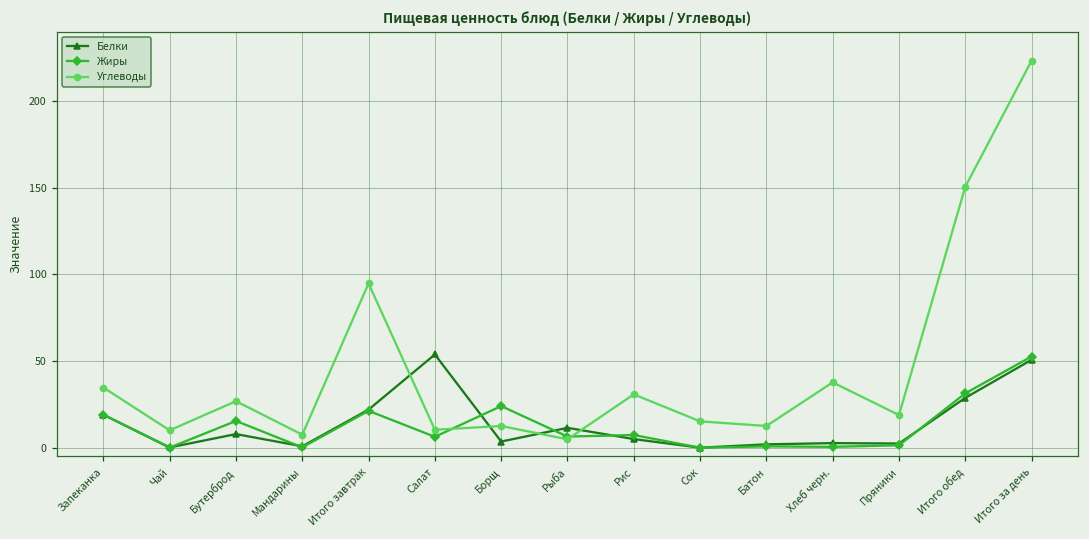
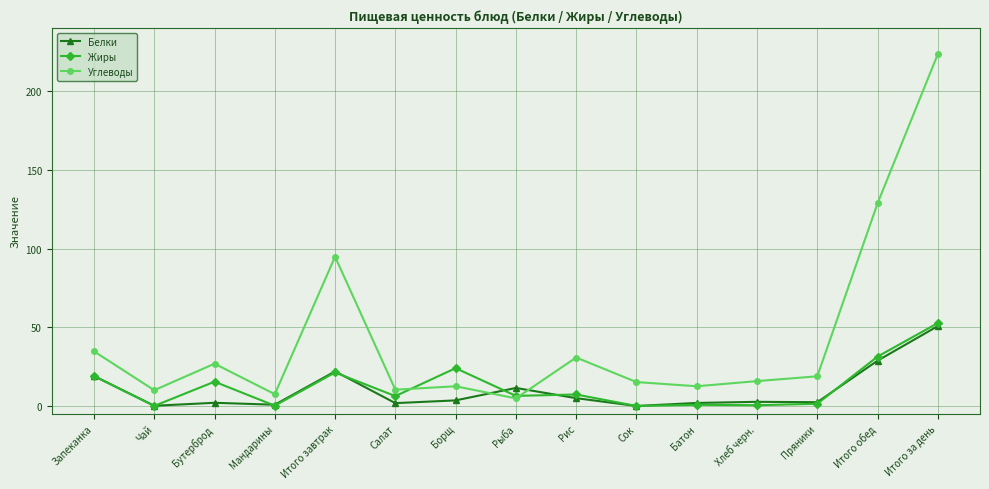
  {
    "Белки": {
-     "Бутерброд": 8,
-     "Салат": 54,
+     "Бутерброд": 2,
+     "Салат": 2,
      "Борщ": 4,
      "Рыба": 11,
      "Рис": 5,
      "Хлеб черн.": 3,
      "Итого обед": 29,
      "Итого за день": 51
    },
    "Жиры": {
      "Бутерброд": 15,
      "Салат": 6,
      "Борщ": 24,
      "Рис": 7,
      "Хлеб черн.": 0,
      "Итого обед": 31,
      "Итого за день": 53
    },
    "Углеводы": {
      "Запеканка": 35,
      "Чай": 10,
      "Бутерброд": 27,
      "Мандарины": 8,
      "Итого завтрак": 95,
      "Салат": 10,
      "Борщ": 13,
      "Рис": 31,
      "Сок": 15,
      "Батон": 13,
-     "Хлеб черн.": 38,
+     "Хлеб черн.": 16,
      "Пряники": 19,
-     "Итого обед": 151,
+     "Итого обед": 129,
      "Итого за день": 223
    }
  }
